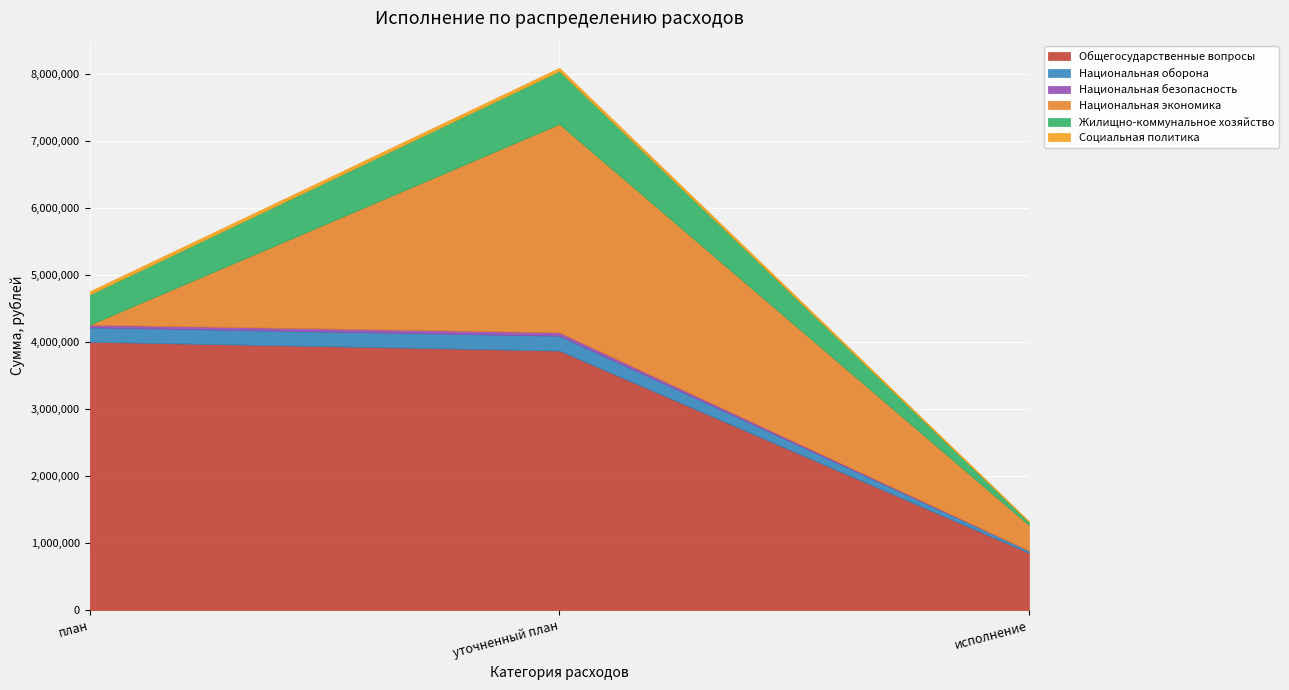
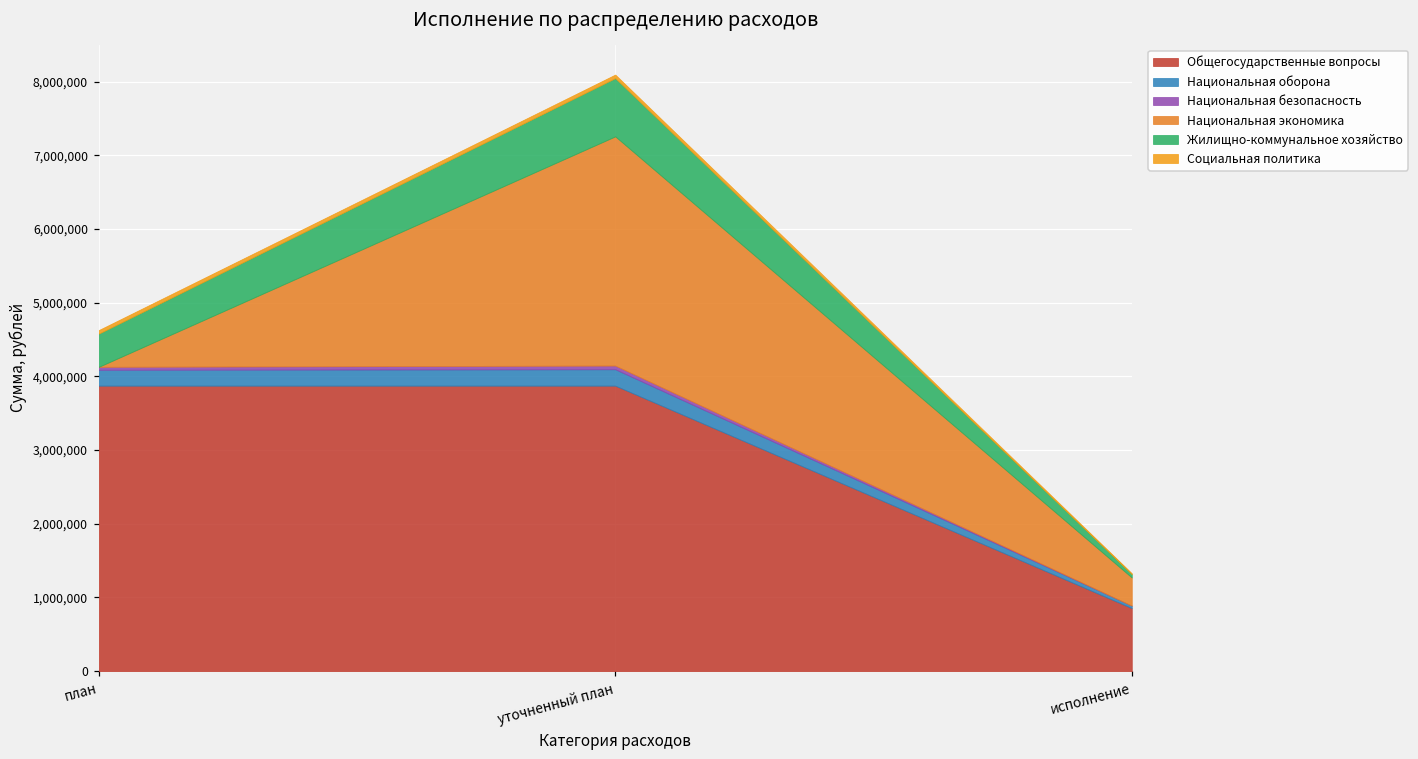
  {
    "Общегосударственные вопросы": {
-     "план": "4,000,000",
+     "план": "3,900,000",
      "уточненный план": "3,900,000"
    },
    "Национальная оборона": {
      "план": "200,000",
      "уточненный план": "200,000"
    },
    "Национальная безопасность": {
      "уточненный план": "100,000"
    },
    "Жилищно-коммунальное хозяйство": {
      "план": "500,000",
      "уточненный план": "800,000"
    }
  }
